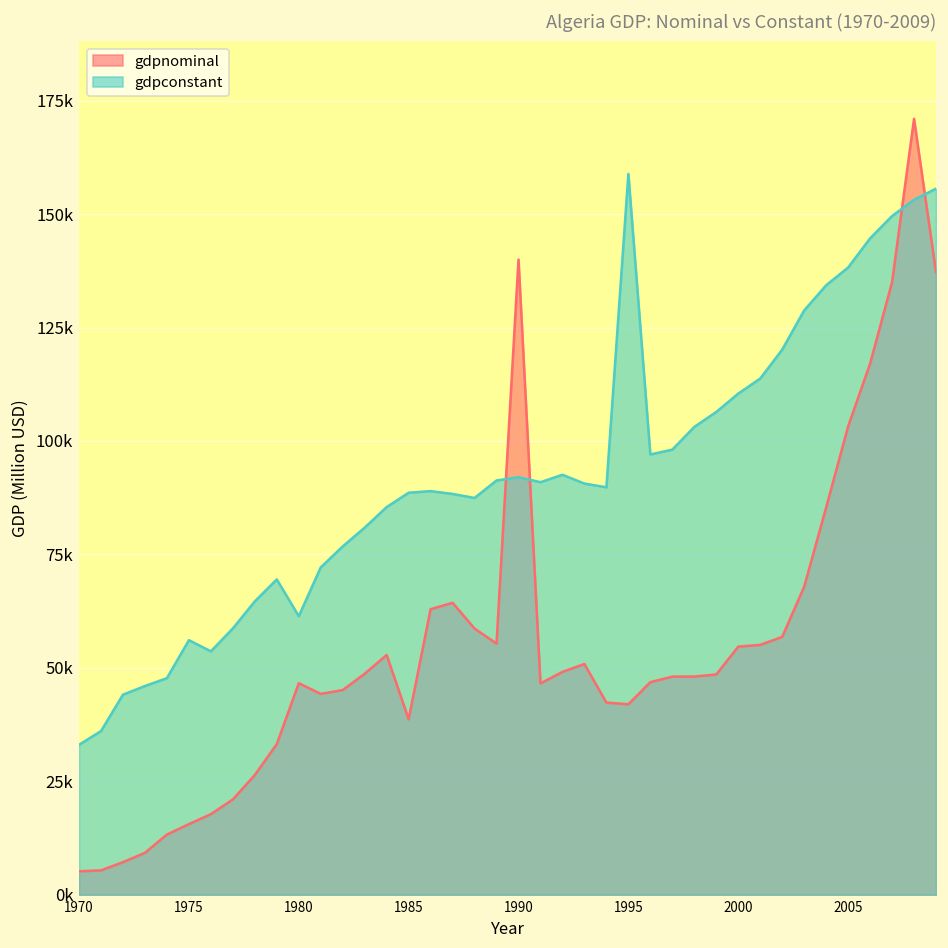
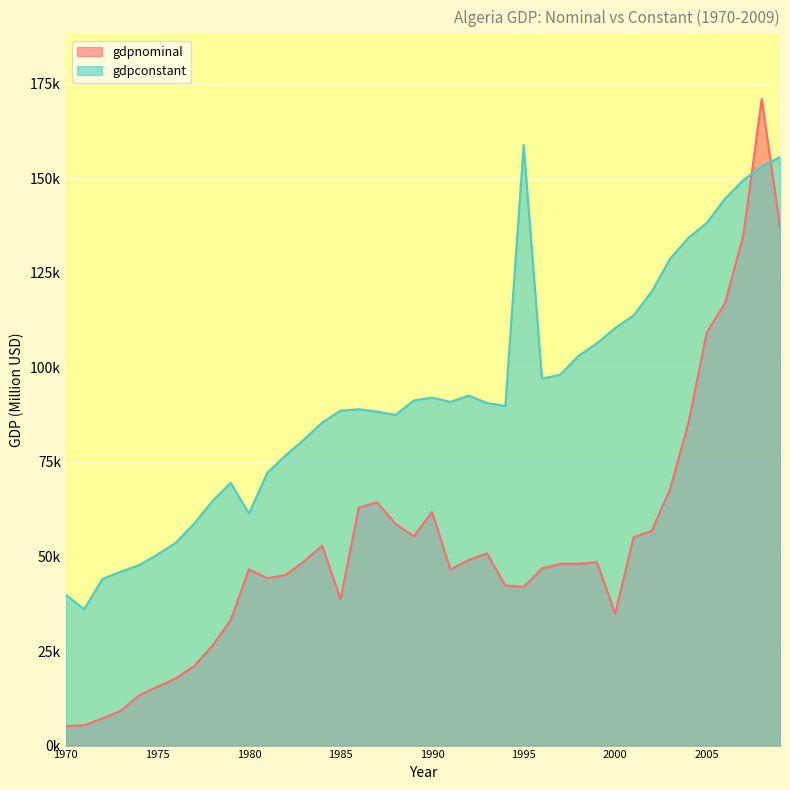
  {
    "gdpnominal": {
      "1970": 5000,
      "1975": 16000,
      "1980": 47000,
      "1985": 39000,
-     "1990": 140000,
+     "1990": 62000,
      "1995": 42000,
-     "2000": 55000,
-     "2005": 103000
+     "2000": 35000,
+     "2005": 109000
    },
    "gdpconstant": {
-     "1970": 33000,
-     "1975": 56000,
+     "1970": 40000,
+     "1975": 51000,
      "1980": 61000,
      "1985": 89000,
      "1990": 92000,
      "1995": 159000,
      "2000": 110000,
      "2005": 138000
    }
  }
